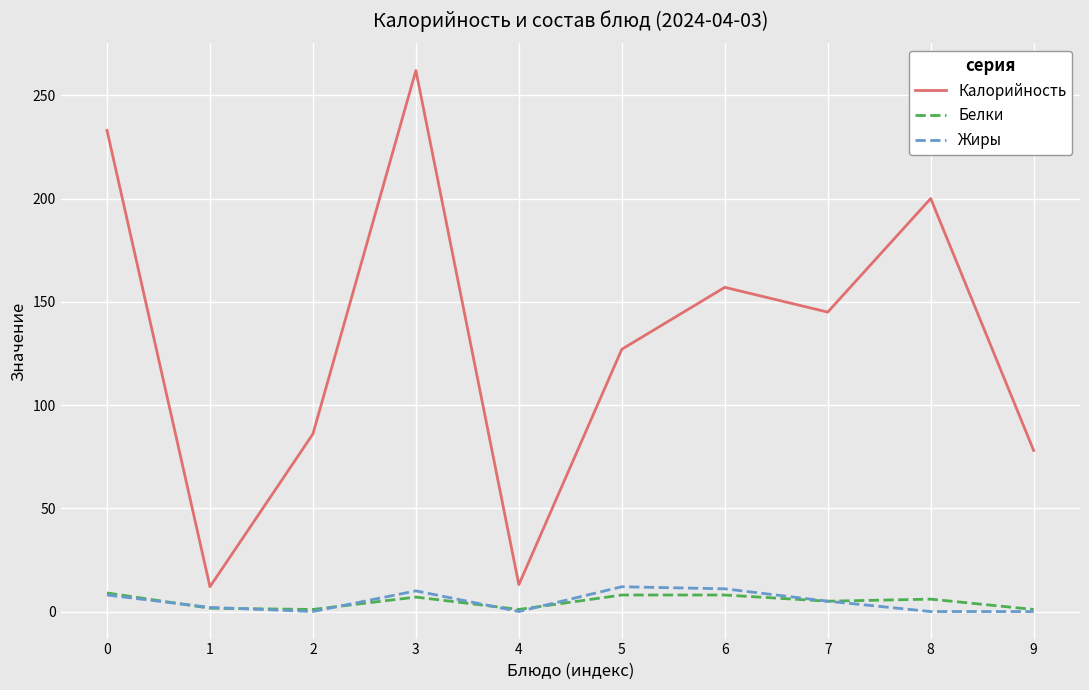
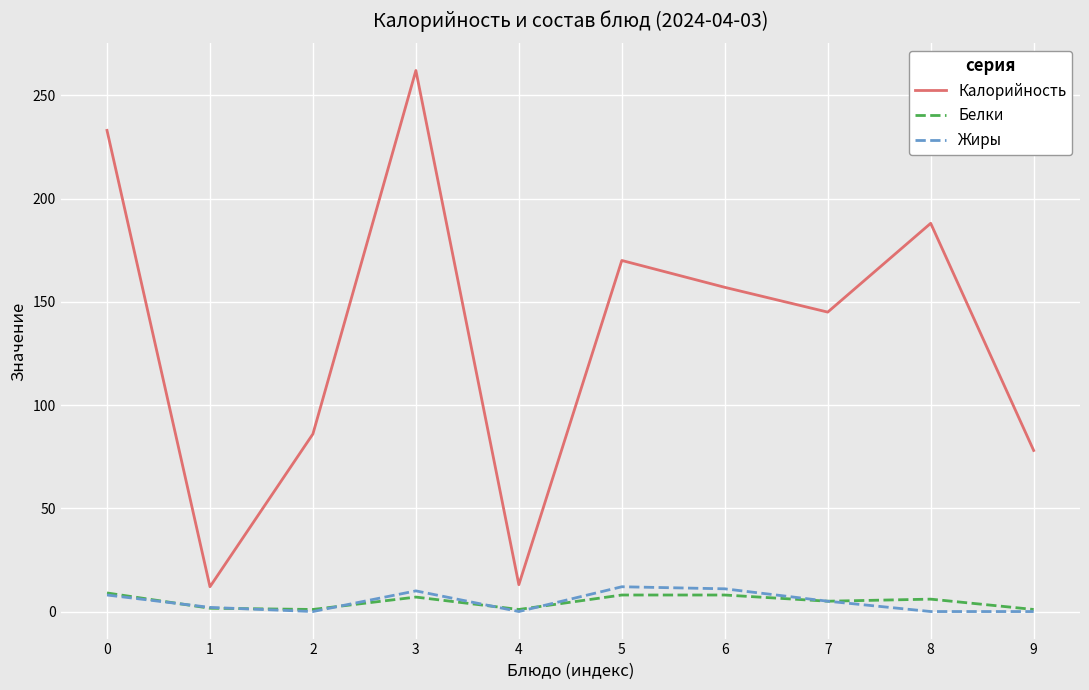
  {
    "Калорийность": {
      "0": 233,
      "1": 12,
      "2": 86,
      "3": 262,
      "4": 13,
-     "5": 127,
+     "5": 170,
      "6": 157,
      "7": 145,
-     "8": 200,
+     "8": 188,
      "9": 78
    },
    "Белки": {
      "3": 7,
      "5": 8,
      "6": 8,
      "8": 6
    },
    "Жиры": {
      "3": 10,
      "5": 12,
      "6": 11,
      "8": 0
    }
  }
